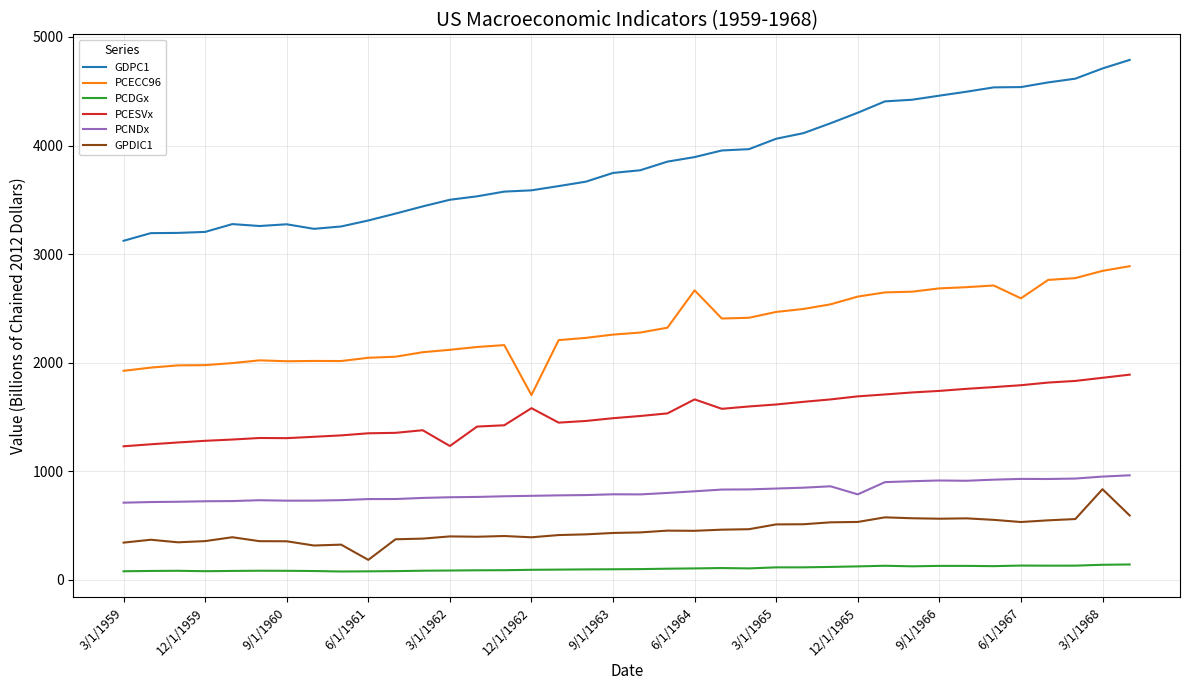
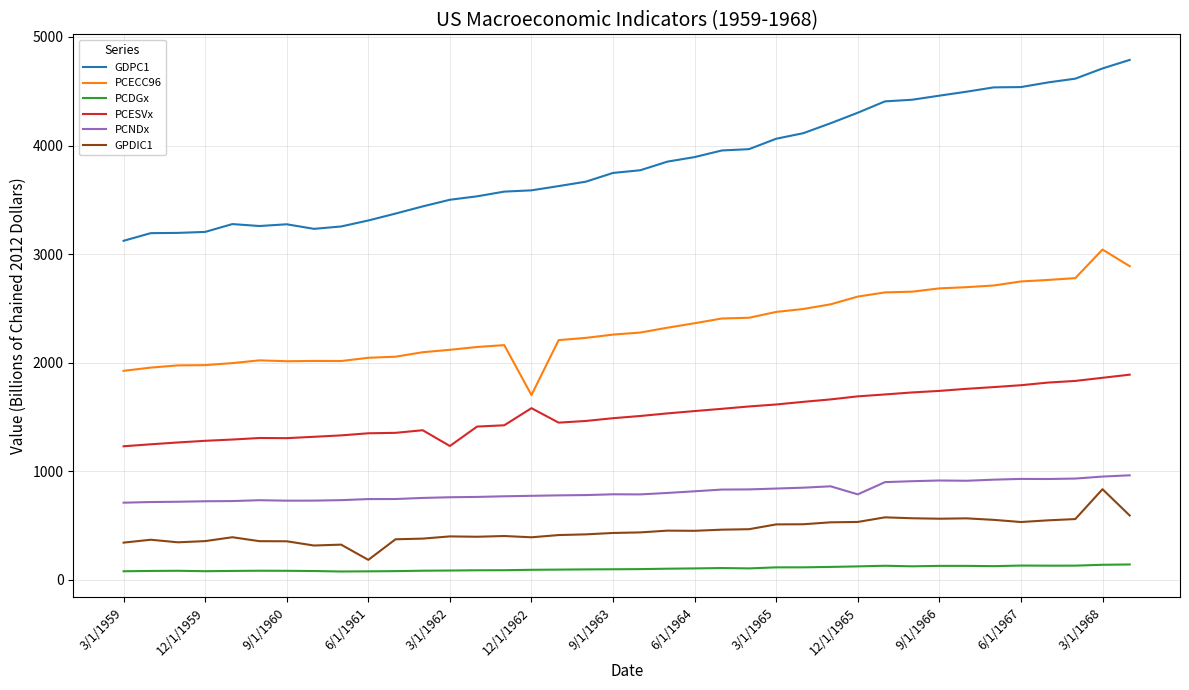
  {
    "GDPC1": {
      "3/1/1959": 3120,
      "12/1/1959": 3200,
      "9/1/1960": 3270,
      "6/1/1961": 3310,
      "3/1/1962": 3500,
      "12/1/1962": 3590,
      "9/1/1963": 3750,
      "6/1/1964": 3890,
      "3/1/1965": 4060,
      "12/1/1965": 4300,
      "9/1/1966": 4460,
      "6/1/1967": 4540,
      "3/1/1968": 4710
    },
    "PCECC96": {
      "3/1/1959": 1920,
      "12/1/1959": 1980,
      "9/1/1960": 2010,
      "6/1/1961": 2040,
      "3/1/1962": 2120,
      "12/1/1962": 1700,
      "9/1/1963": 2260,
-     "6/1/1964": 2670,
+     "6/1/1964": 2360,
      "3/1/1965": 2470,
      "12/1/1965": 2610,
      "9/1/1966": 2680,
-     "6/1/1967": 2590,
-     "3/1/1968": 2840
+     "6/1/1967": 2750,
+     "3/1/1968": 3040
    },
    "PCDGx": {
      "3/1/1959": 80,
      "12/1/1959": 80,
      "9/1/1960": 80,
      "6/1/1961": 80,
      "3/1/1962": 80,
      "12/1/1962": 90,
      "9/1/1963": 90,
      "6/1/1964": 100,
      "3/1/1965": 110,
      "12/1/1965": 120,
      "9/1/1966": 130,
      "6/1/1967": 130,
      "3/1/1968": 140
    },
    "PCESVx": {
      "3/1/1959": 1230,
      "12/1/1959": 1280,
      "9/1/1960": 1300,
      "6/1/1961": 1350,
      "3/1/1962": 1230,
      "12/1/1962": 1580,
      "9/1/1963": 1490,
-     "6/1/1964": 1660,
+     "6/1/1964": 1550,
      "3/1/1965": 1610,
      "12/1/1965": 1690,
      "9/1/1966": 1740,
      "6/1/1967": 1790,
      "3/1/1968": 1860
    },
    "PCNDx": {
      "3/1/1959": 710,
      "12/1/1959": 720,
      "9/1/1960": 730,
      "6/1/1961": 740,
      "3/1/1962": 760,
      "12/1/1962": 770,
      "9/1/1963": 790,
      "6/1/1964": 810,
      "3/1/1965": 840,
      "12/1/1965": 790,
      "9/1/1966": 910,
      "6/1/1967": 930,
      "3/1/1968": 950
    },
    "GPDIC1": {
      "3/1/1959": 340,
      "12/1/1959": 350,
      "9/1/1960": 350,
      "6/1/1961": 180,
      "3/1/1962": 400,
      "12/1/1962": 390,
      "9/1/1963": 430,
      "6/1/1964": 450,
      "3/1/1965": 510,
      "12/1/1965": 530,
      "9/1/1966": 560,
      "6/1/1967": 530,
      "3/1/1968": 830
    }
  }
